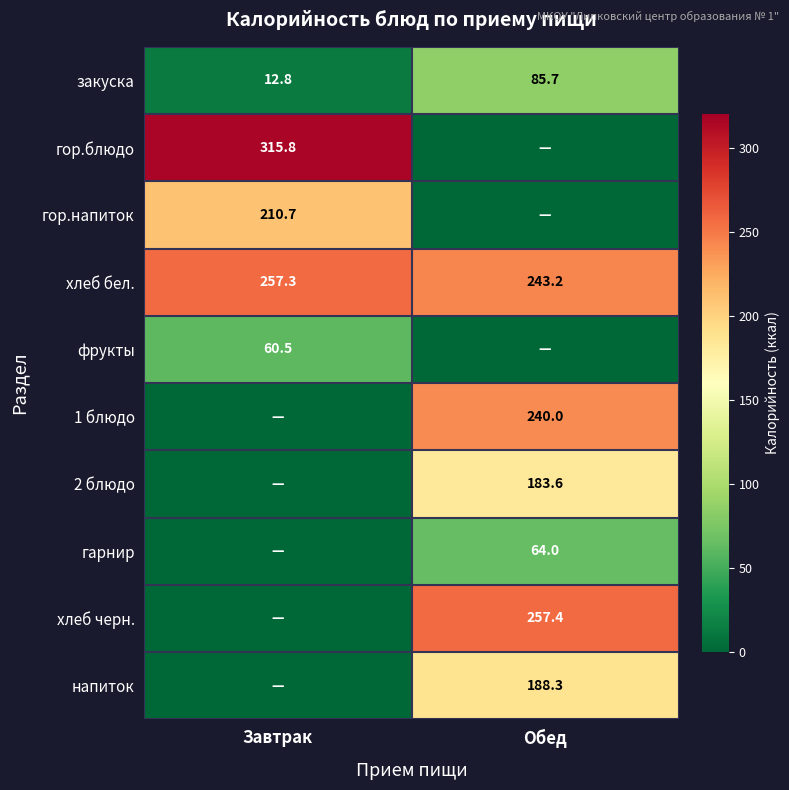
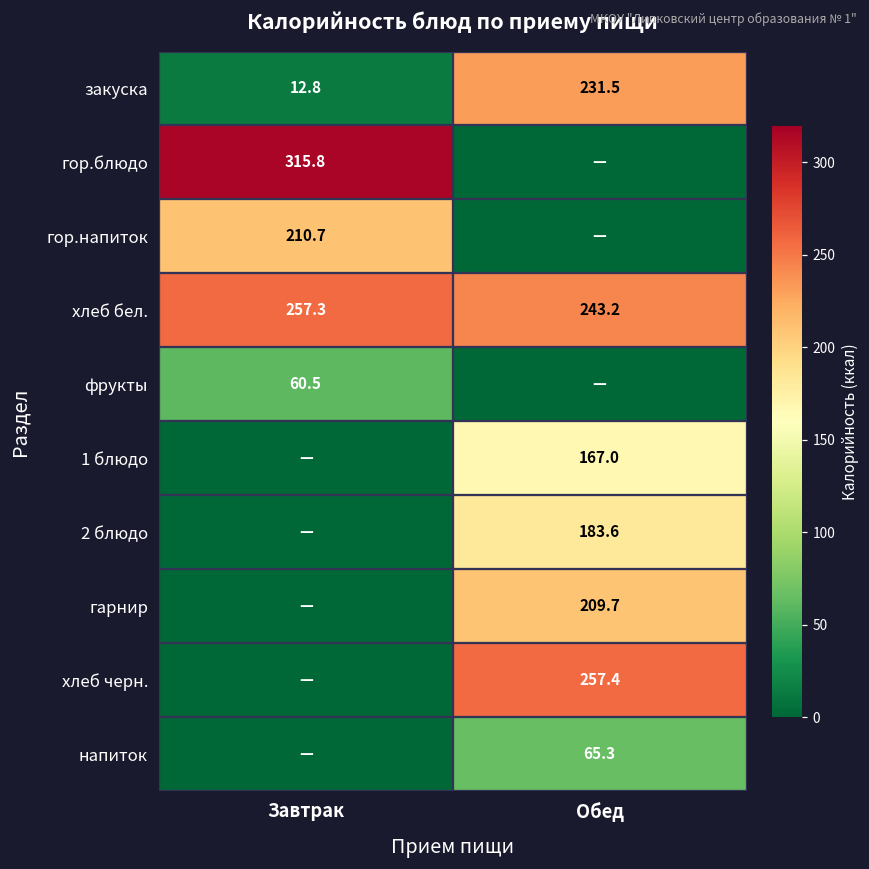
  {
    "закуска": {
      "Завтрак": 12.8,
-     "Обед": 85.7
+     "Обед": 231.5
    },
    "гор.блюдо": {
      "Завтрак": 315.8
    },
    "гор.напиток": {
      "Завтрак": 210.7
    },
    "хлеб бел.": {
      "Завтрак": 257.3,
      "Обед": 243.2
    },
    "фрукты": {
      "Завтрак": 60.5
    },
    "1 блюдо": {
-     "Обед": 240.0
+     "Обед": 167.0
    },
    "2 блюдо": {
      "Обед": 183.6
    },
    "гарнир": {
-     "Обед": 64.0
+     "Обед": 209.7
    },
    "хлеб черн.": {
      "Обед": 257.4
    },
    "напиток": {
-     "Обед": 188.3
+     "Обед": 65.3
    }
  }
